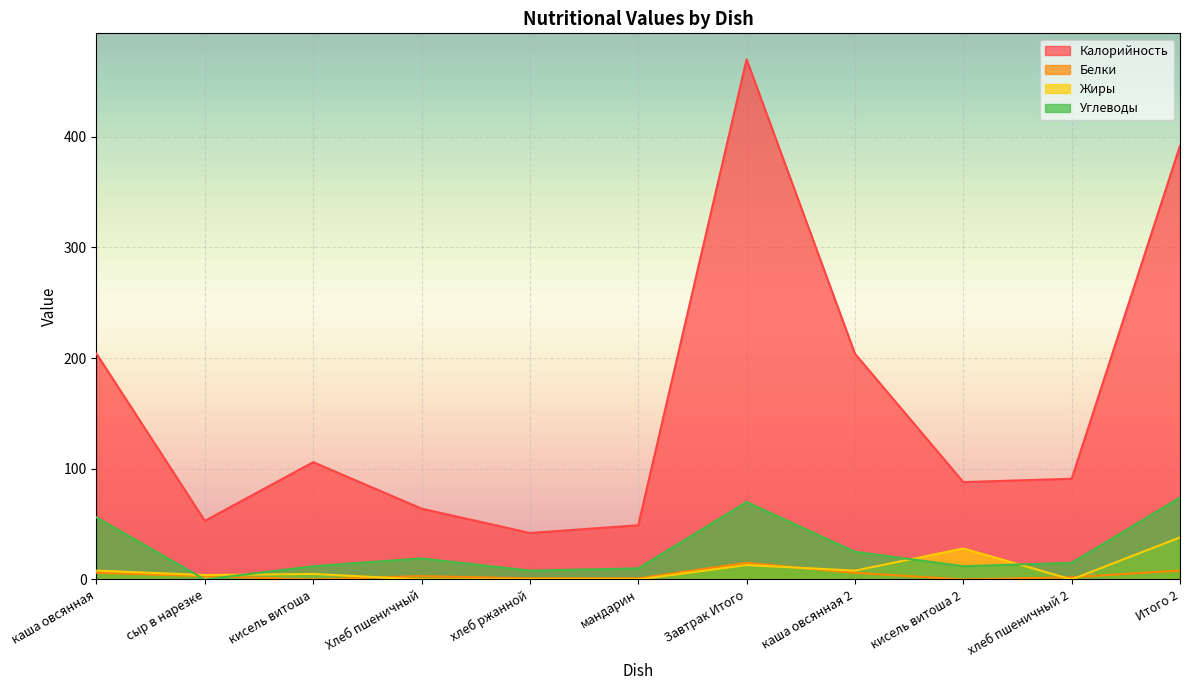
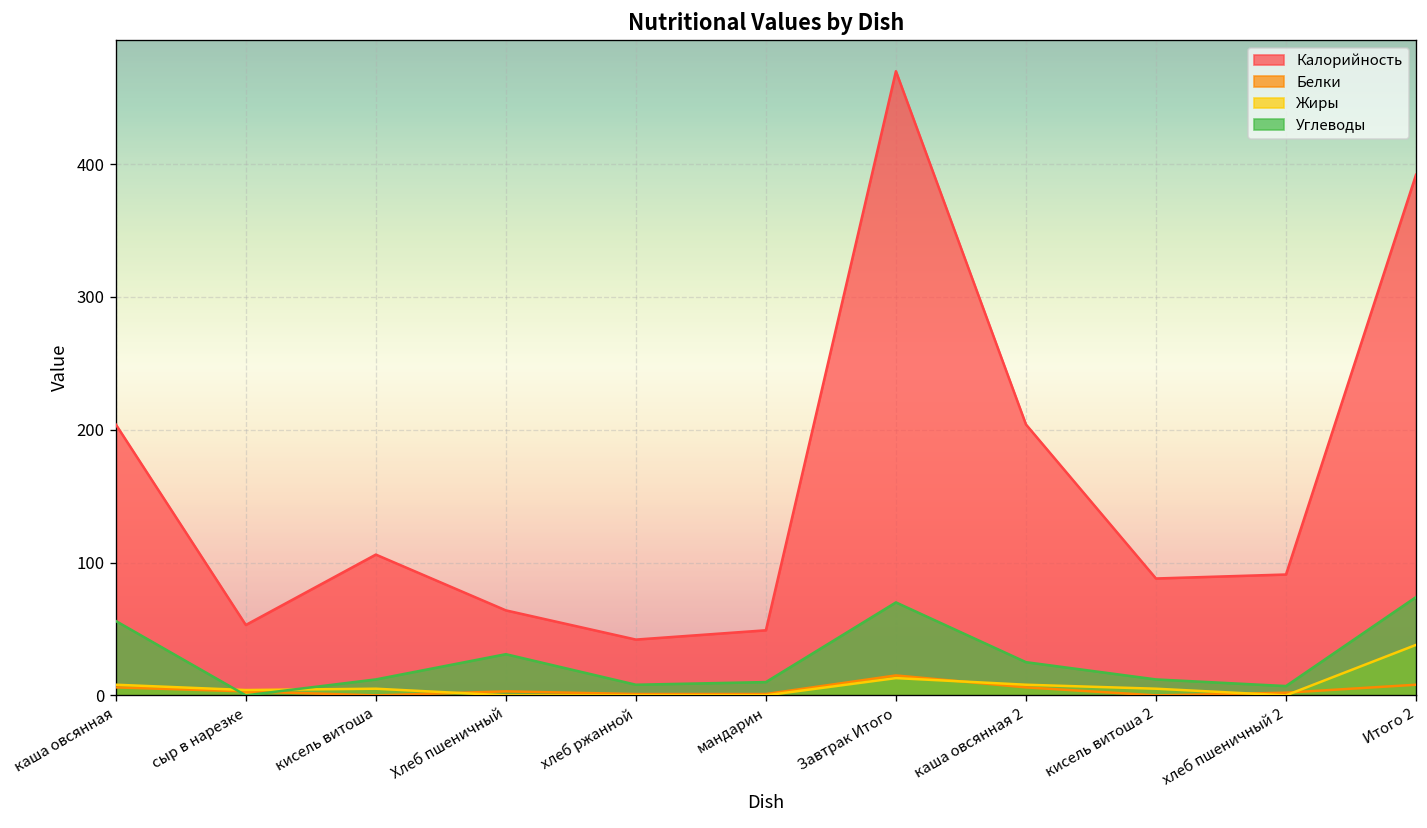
  {
    "Калорийность": {
      "каша овсянная": 204,
      "сыр в нарезке": 53,
      "кисель витоша": 106,
      "Хлеб пшеничный": 64,
      "хлеб ржанной": 42,
      "мандарин": 49,
      "Завтрак Итого": 470,
      "каша овсянная 2": 204,
      "кисель витоша 2": 88,
      "хлеб пшеничный 2": 91,
      "Итого 2": 392
    },
    "Белки": {
      "кисель витоша": 0,
      "Хлеб пшеничный": 3,
      "кисель витоша 2": 0,
      "Итого 2": 8
    },
    "Жиры": {
      "кисель витоша": 5,
      "Хлеб пшеничный": 0,
-     "кисель витоша 2": 28,
+     "кисель витоша 2": 5,
      "Итого 2": 38
    },
    "Углеводы": {
      "каша овсянная": 56,
      "сыр в нарезке": 0,
      "кисель витоша": 12,
-     "Хлеб пшеничный": 19,
+     "Хлеб пшеничный": 31,
      "хлеб ржанной": 8,
      "мандарин": 10,
      "Завтрак Итого": 70,
      "каша овсянная 2": 25,
      "кисель витоша 2": 12,
-     "хлеб пшеничный 2": 15,
+     "хлеб пшеничный 2": 7,
      "Итого 2": 74
    }
  }
